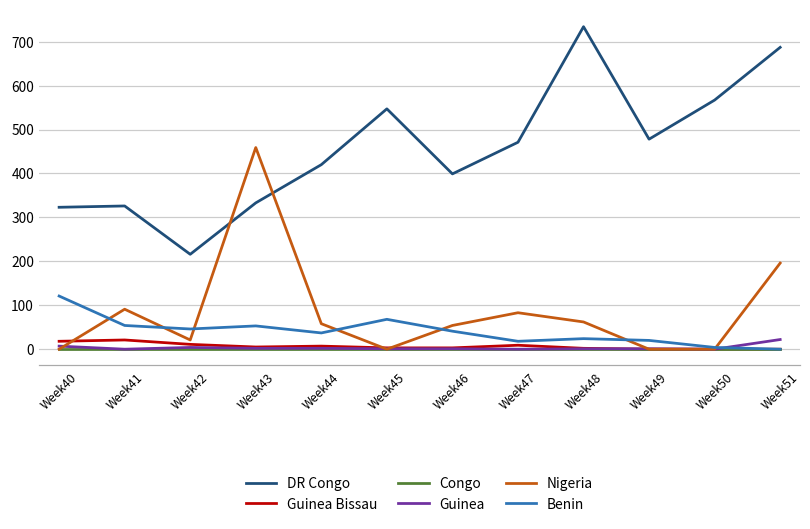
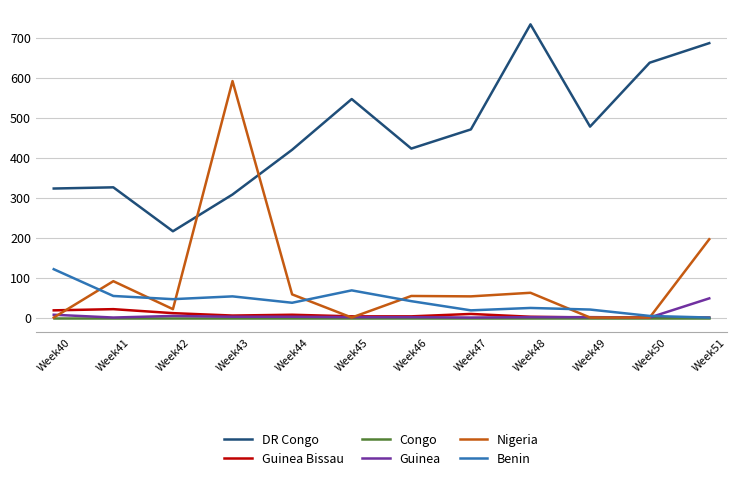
  {
    "DR Congo": {
      "Week40": 320,
      "Week41": 330,
      "Week42": 220,
-     "Week43": 330,
+     "Week43": 310,
      "Week44": 420,
      "Week45": 550,
-     "Week46": 400,
+     "Week46": 420,
      "Week47": 470,
      "Week48": 730,
      "Week49": 480,
-     "Week50": 570,
+     "Week50": 640,
      "Week51": 690
    },
    "Guinea Bissau": {
      "Week40": 20,
      "Week41": 20,
      "Week42": 10,
      "Week47": 10
    },
    "Guinea": {
      "Week40": 10,
-     "Week51": 20
+     "Week51": 50
    },
    "Nigeria": {
      "Week41": 90,
      "Week42": 20,
-     "Week43": 460,
+     "Week43": 590,
      "Week44": 60,
      "Week46": 50,
-     "Week47": 80,
+     "Week47": 50,
      "Week48": 60,
      "Week51": 200
    },
    "Benin": {
      "Week40": 120,
      "Week41": 50,
      "Week42": 50,
      "Week43": 50,
      "Week44": 40,
      "Week45": 70,
      "Week46": 40,
      "Week47": 20,
      "Week48": 20,
      "Week49": 20
    }
  }
